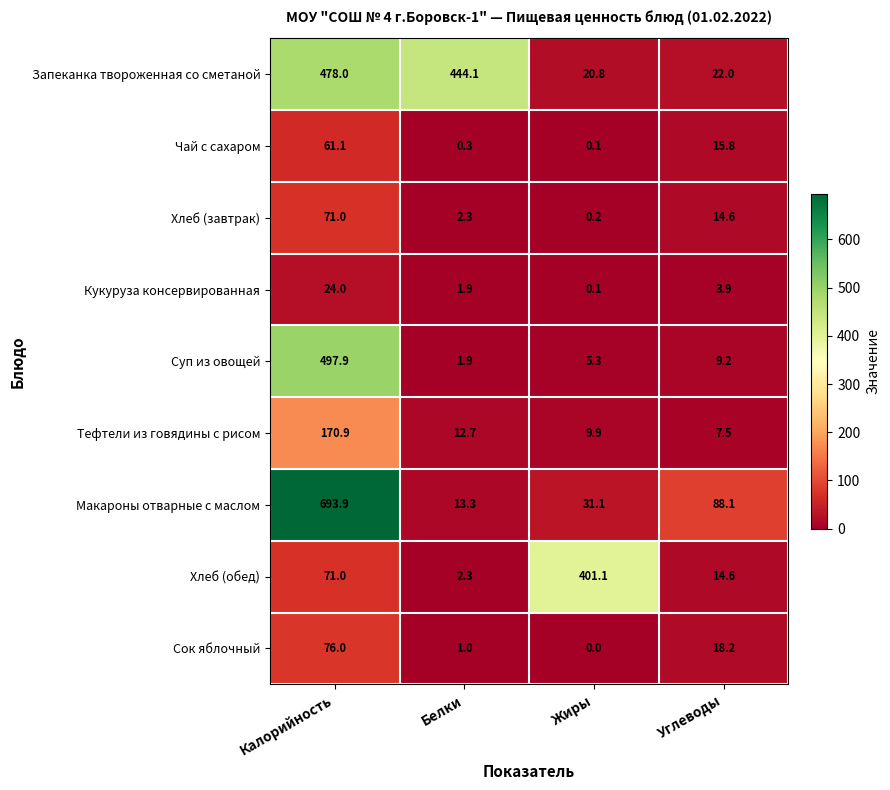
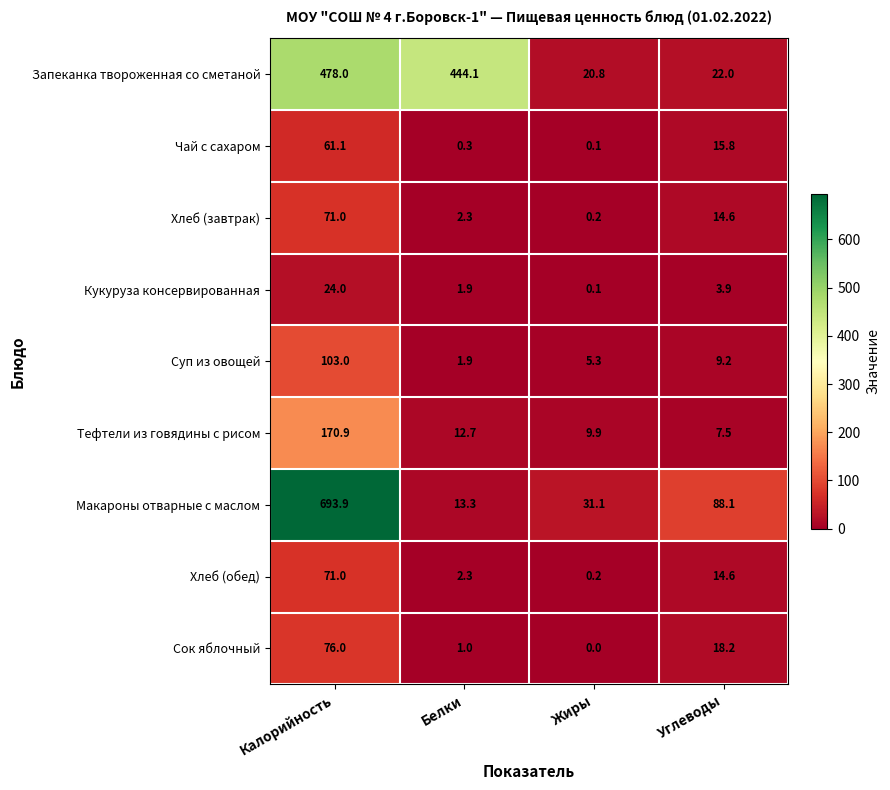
  {
    "Запеканка твороженная со сметаной": {
      "Калорийность": 478.0,
      "Белки": 444.1,
      "Жиры": 20.8,
      "Углеводы": 22.0
    },
    "Чай с сахаром": {
      "Калорийность": 61.1,
      "Белки": 0.3,
      "Жиры": 0.1,
      "Углеводы": 15.8
    },
    "Хлеб (завтрак)": {
      "Калорийность": 71.0,
      "Белки": 2.3,
      "Жиры": 0.2,
      "Углеводы": 14.6
    },
    "Кукуруза консервированная": {
      "Калорийность": 24.0,
      "Белки": 1.9,
      "Жиры": 0.1,
      "Углеводы": 3.9
    },
    "Суп из овощей": {
-     "Калорийность": 497.9,
+     "Калорийность": 103.0,
      "Белки": 1.9,
      "Жиры": 5.3,
      "Углеводы": 9.2
    },
    "Тефтели из говядины с рисом": {
      "Калорийность": 170.9,
      "Белки": 12.7,
      "Жиры": 9.9,
      "Углеводы": 7.5
    },
    "Макароны отварные с маслом": {
      "Калорийность": 693.9,
      "Белки": 13.3,
      "Жиры": 31.1,
      "Углеводы": 88.1
    },
    "Хлеб (обед)": {
      "Калорийность": 71.0,
      "Белки": 2.3,
-     "Жиры": 401.1,
+     "Жиры": 0.2,
      "Углеводы": 14.6
    },
    "Сок яблочный": {
      "Калорийность": 76.0,
      "Белки": 1.0,
      "Жиры": 0.0,
      "Углеводы": 18.2
    }
  }
